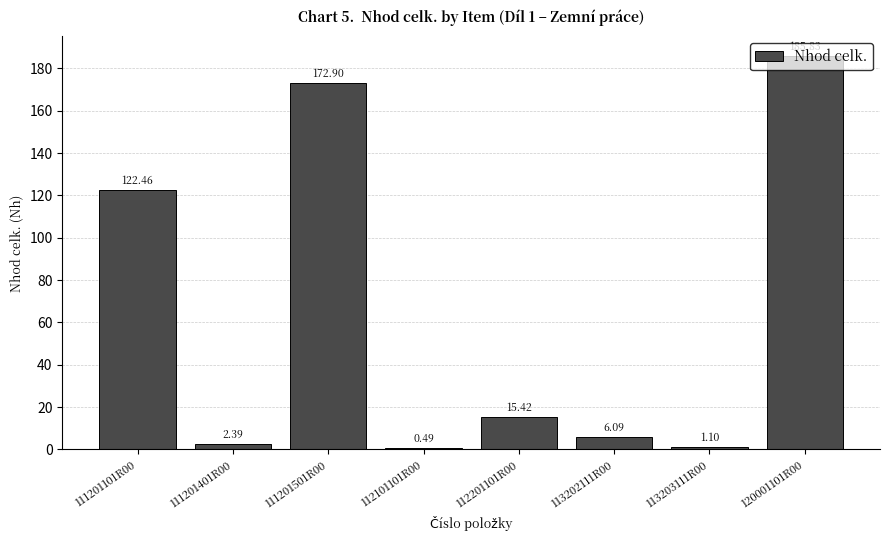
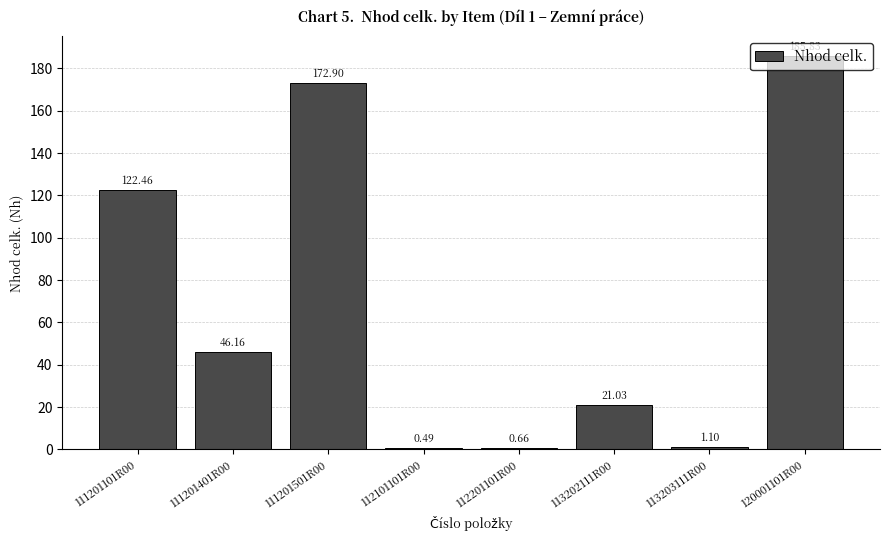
  {
    "111201101R00": 122.46,
-   "111201401R00": 2.39,
+   "111201401R00": 46.16,
    "111201501R00": 172.90,
    "112101101R00": 0.49,
-   "112201101R00": 15.42,
-   "113202111R00": 6.09,
+   "112201101R00": 0.66,
+   "113202111R00": 21.03,
    "113203111R00": 1.10
  }
